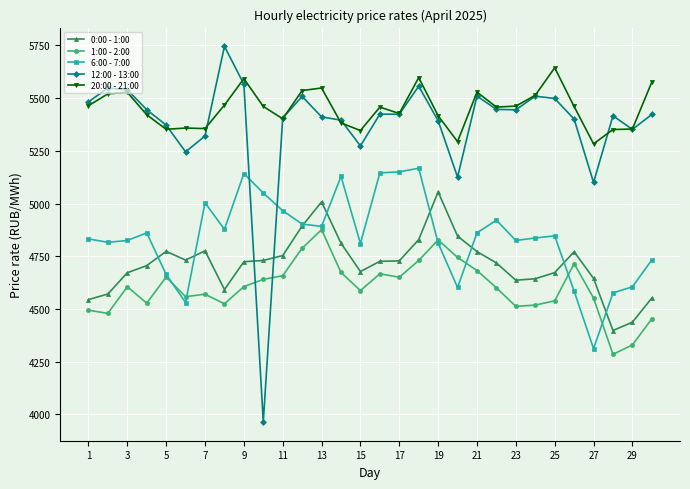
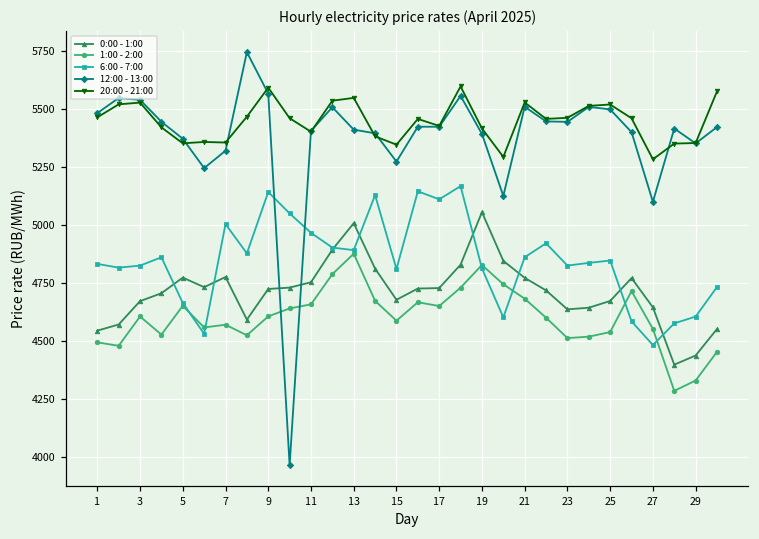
  {
    "6:00 - 7:00": {
      "1": 4830,
      "3": 4820,
      "5": 4660,
      "7": 5000,
      "9": 5140,
      "11": 4970,
      "13": 4890,
      "15": 4810,
-     "17": 5150,
+     "17": 5110,
      "19": 4810,
      "21": 4860,
      "23": 4820,
      "25": 4850,
-     "27": 4310,
+     "27": 4480,
      "29": 4610
    },
    "12:00 - 13:00": {
      "1": 5480,
      "5": 5370,
      "7": 5320,
      "9": 5570,
      "13": 5410,
      "15": 5270,
      "19": 5390,
      "21": 5510,
      "23": 5440,
      "25": 5500,
      "27": 5100
    },
    "20:00 - 21:00": {
      "1": 5460,
      "5": 5350,
      "7": 5360,
      "9": 5590,
      "13": 5550,
      "15": 5350,
      "19": 5420,
      "21": 5530,
      "23": 5460,
-     "25": 5640,
+     "25": 5520,
      "27": 5280
    }
  }
